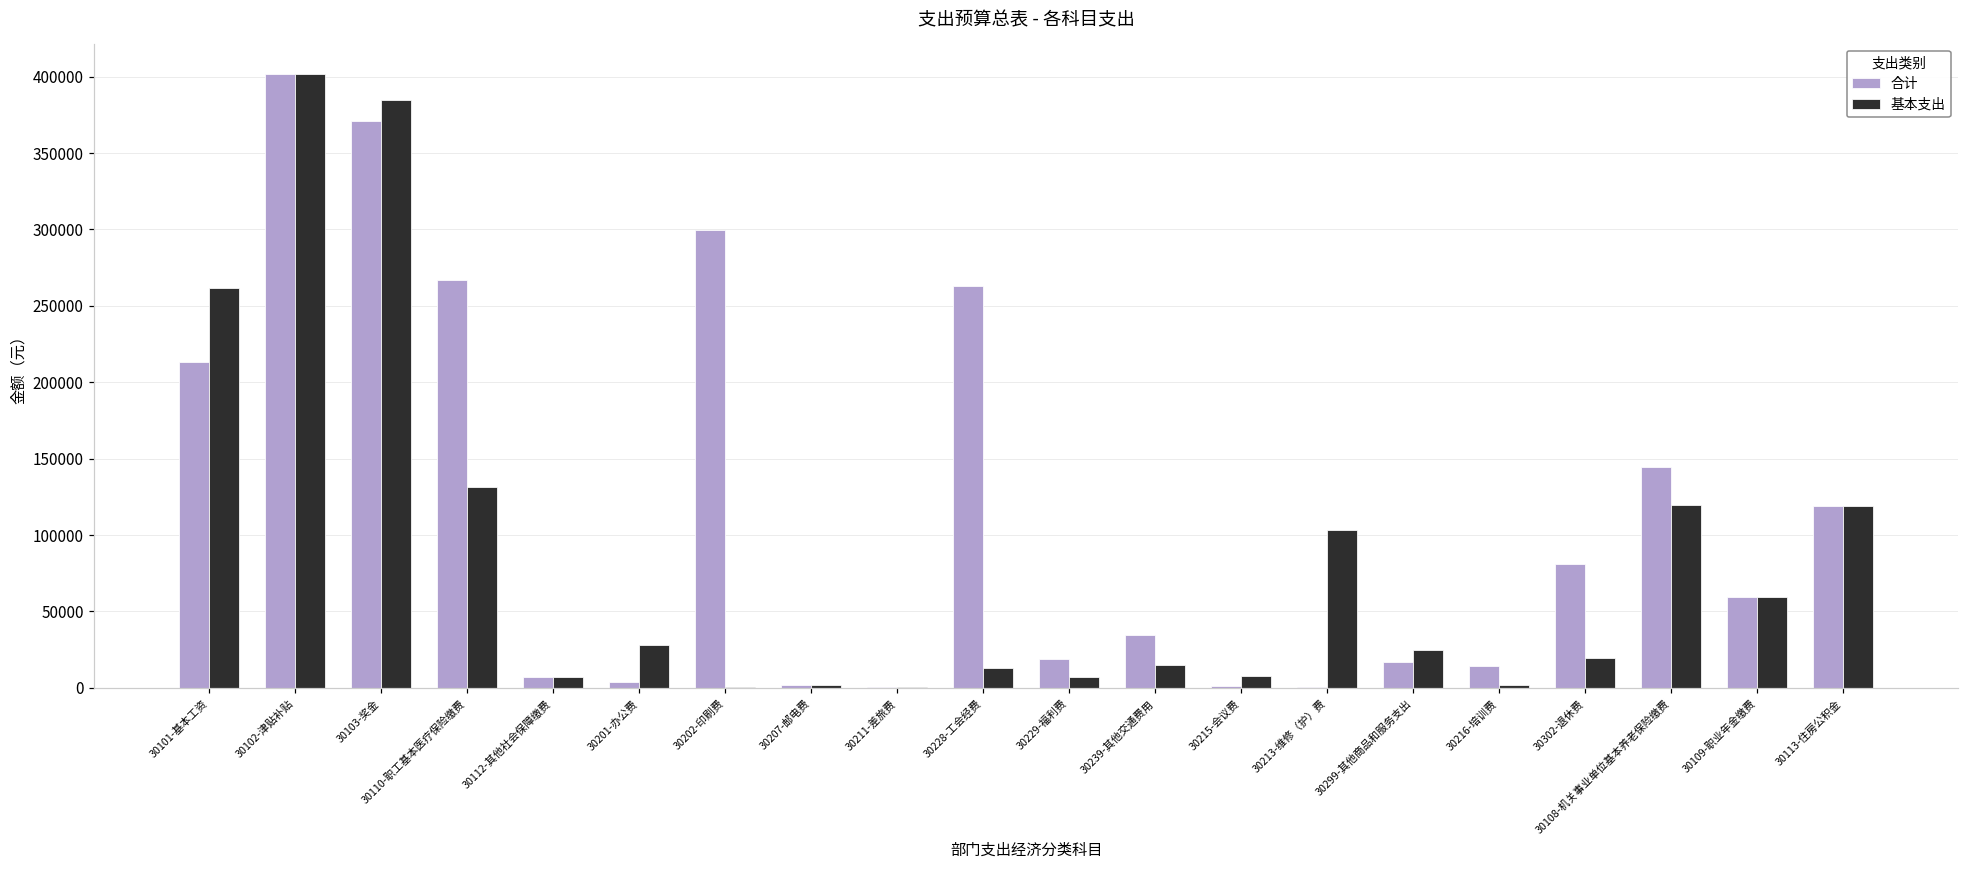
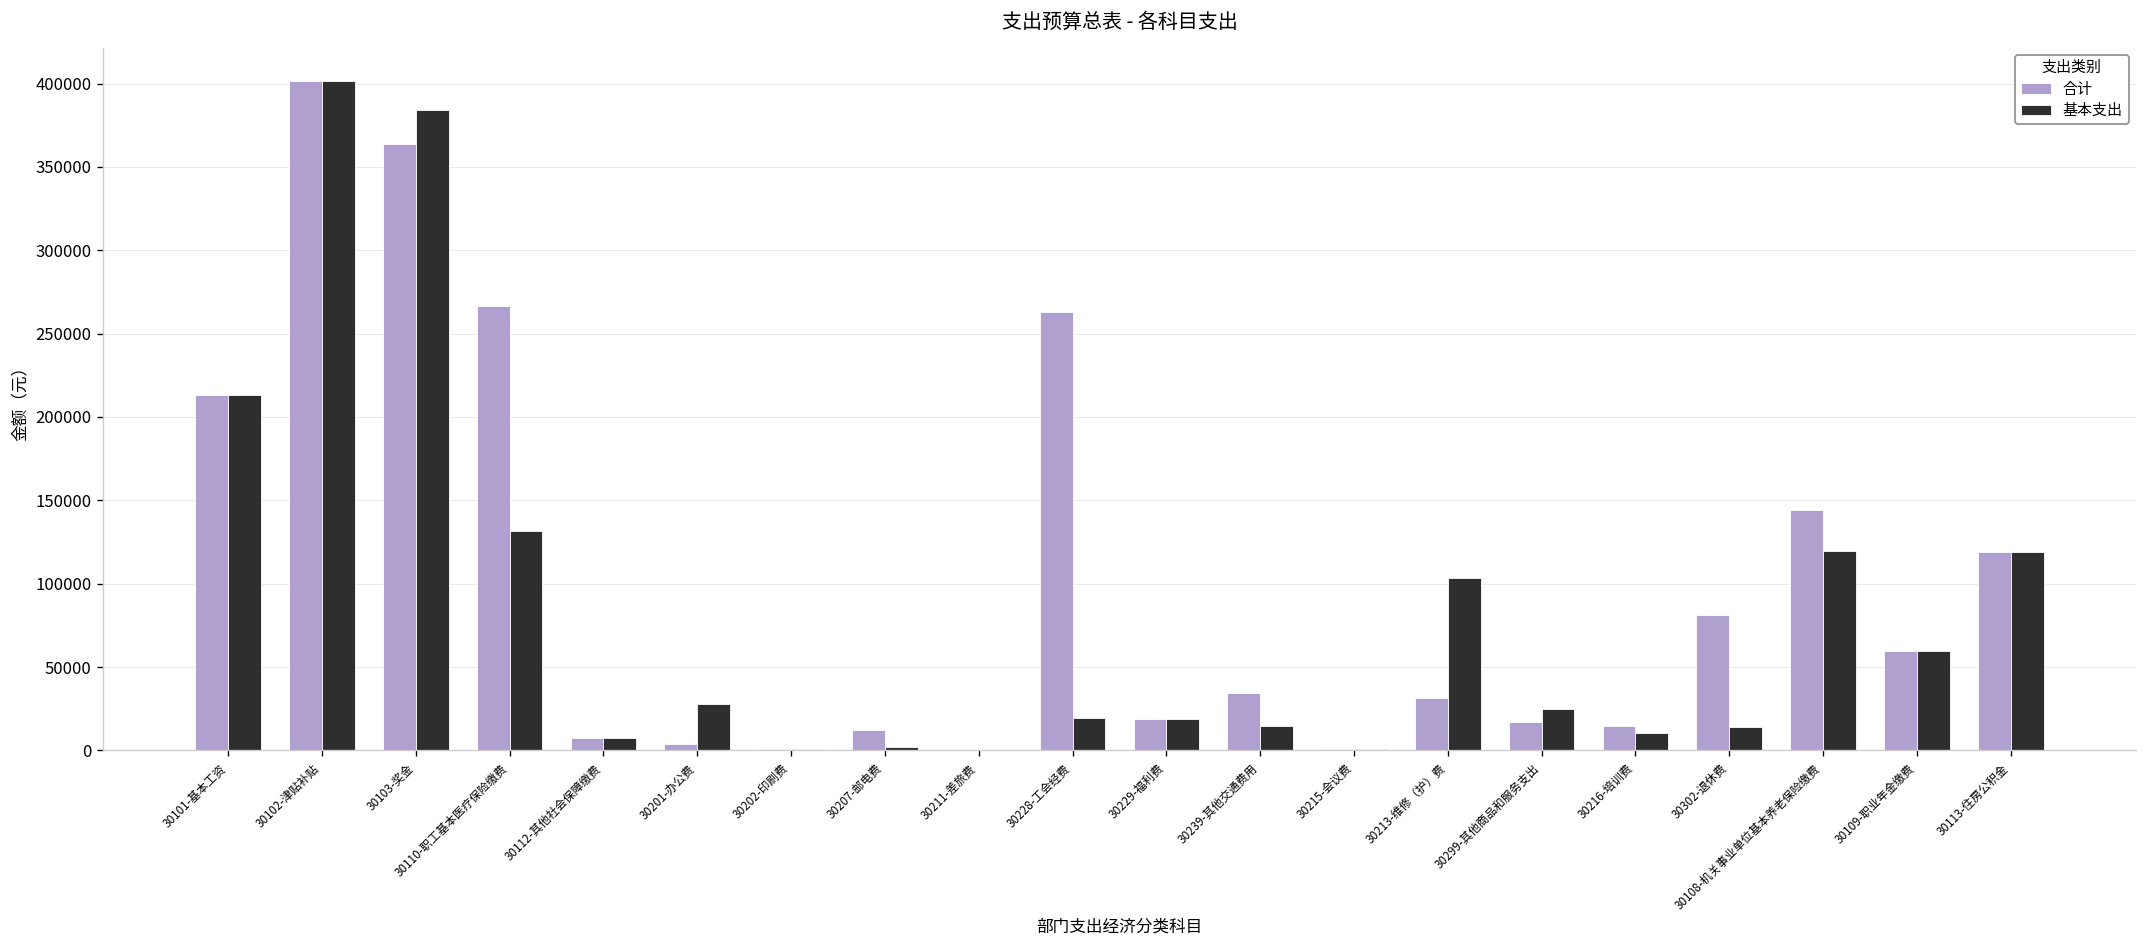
  {
    "合计": {
      "30101-基本工资": 213000,
      "30102-津贴补贴": 402000,
-     "30103-奖金": 371000,
+     "30103-奖金": 363000,
      "30110-职工基本医疗保险缴费": 267000,
      "30112-其他社会保障缴费": 7000,
      "30201-办公费": 4000,
-     "30202-印刷费": 299000,
-     "30207-邮电费": 2000,
+     "30202-印刷费": 1000,
+     "30207-邮电费": 12000,
      "30228-工会经费": 263000,
      "30229-福利费": 19000,
      "30239-其他交通费用": 35000,
-     "30213-维修（护）费": 0,
+     "30213-维修（护）费": 32000,
      "30299-其他商品和服务支出": 17000,
      "30216-培训费": 14000,
      "30302-退休费": 81000,
      "30108-机关事业单位基本养老保险缴费": 144000,
      "30109-职业年金缴费": 60000,
      "30113-住房公积金": 119000
    },
    "基本支出": {
-     "30101-基本工资": 262000,
+     "30101-基本工资": 213000,
      "30102-津贴补贴": 402000,
      "30103-奖金": 384000,
      "30110-职工基本医疗保险缴费": 131000,
      "30112-其他社会保障缴费": 7000,
      "30201-办公费": 28000,
      "30207-邮电费": 2000,
-     "30228-工会经费": 13000,
-     "30229-福利费": 7000,
+     "30228-工会经费": 20000,
+     "30229-福利费": 19000,
      "30239-其他交通费用": 15000,
-     "30215-会议费": 8000,
+     "30215-会议费": 1000,
      "30213-维修（护）费": 103000,
      "30299-其他商品和服务支出": 25000,
-     "30216-培训费": 2000,
-     "30302-退休费": 20000,
+     "30216-培训费": 11000,
+     "30302-退休费": 14000,
      "30108-机关事业单位基本养老保险缴费": 119000,
      "30109-职业年金缴费": 60000,
      "30113-住房公积金": 119000
    }
  }
